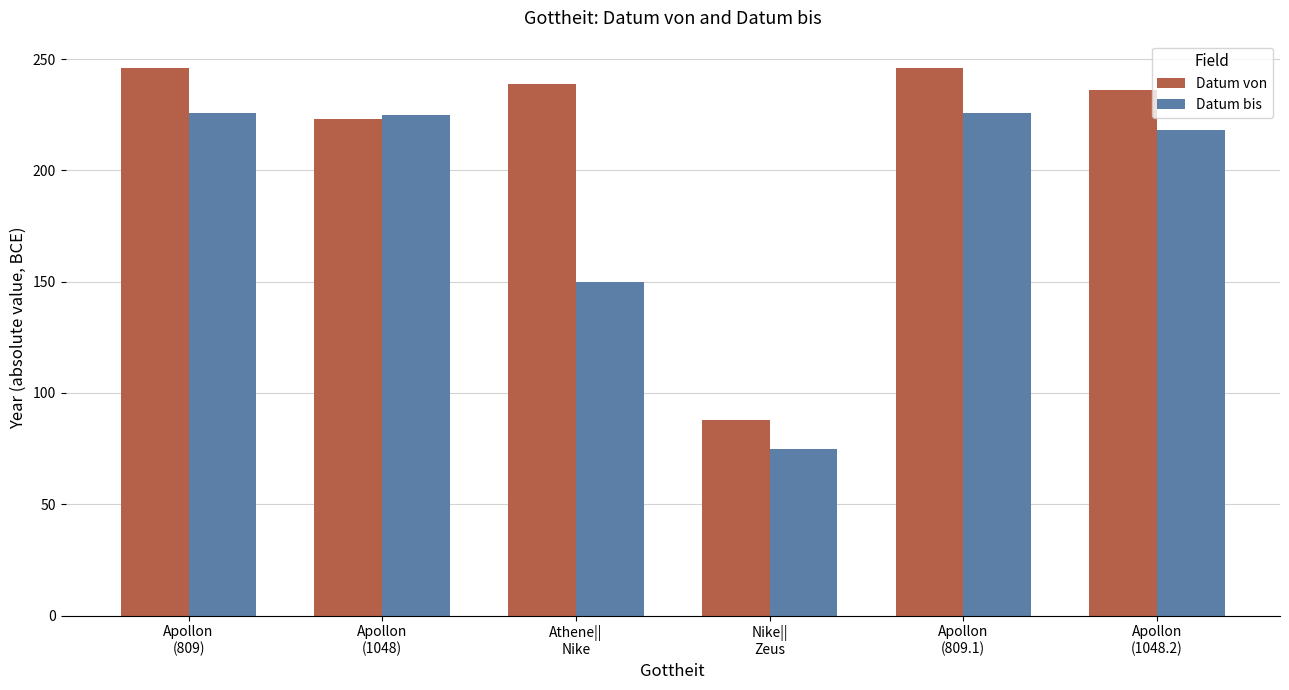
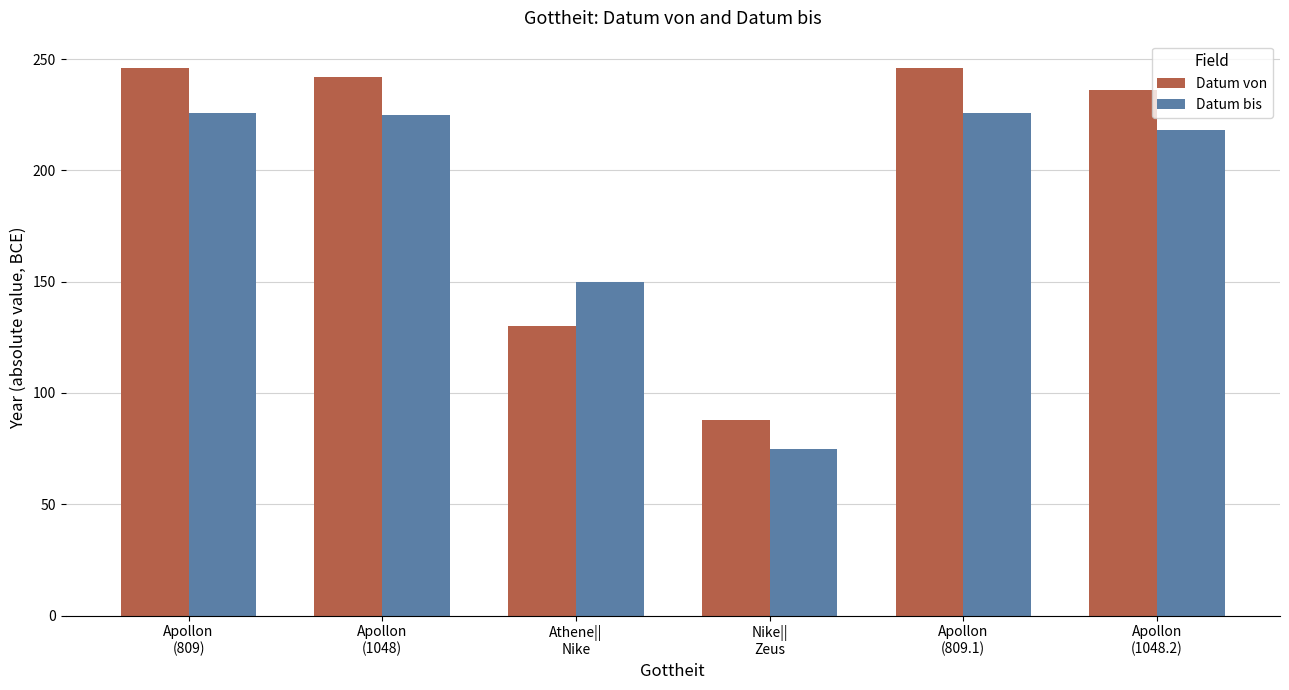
  {
    "Datum von": {
      "Apollon (809)": 246,
-     "Apollon (1048)": 223,
-     "Athene|| Nike": 239,
+     "Apollon (1048)": 242,
+     "Athene|| Nike": 130,
      "Nike|| Zeus": 88,
      "Apollon (809.1)": 246,
      "Apollon (1048.2)": 236
    },
    "Datum bis": {
      "Apollon (809)": 226,
      "Apollon (1048)": 225,
      "Athene|| Nike": 150,
      "Nike|| Zeus": 75,
      "Apollon (809.1)": 226,
      "Apollon (1048.2)": 218
    }
  }
